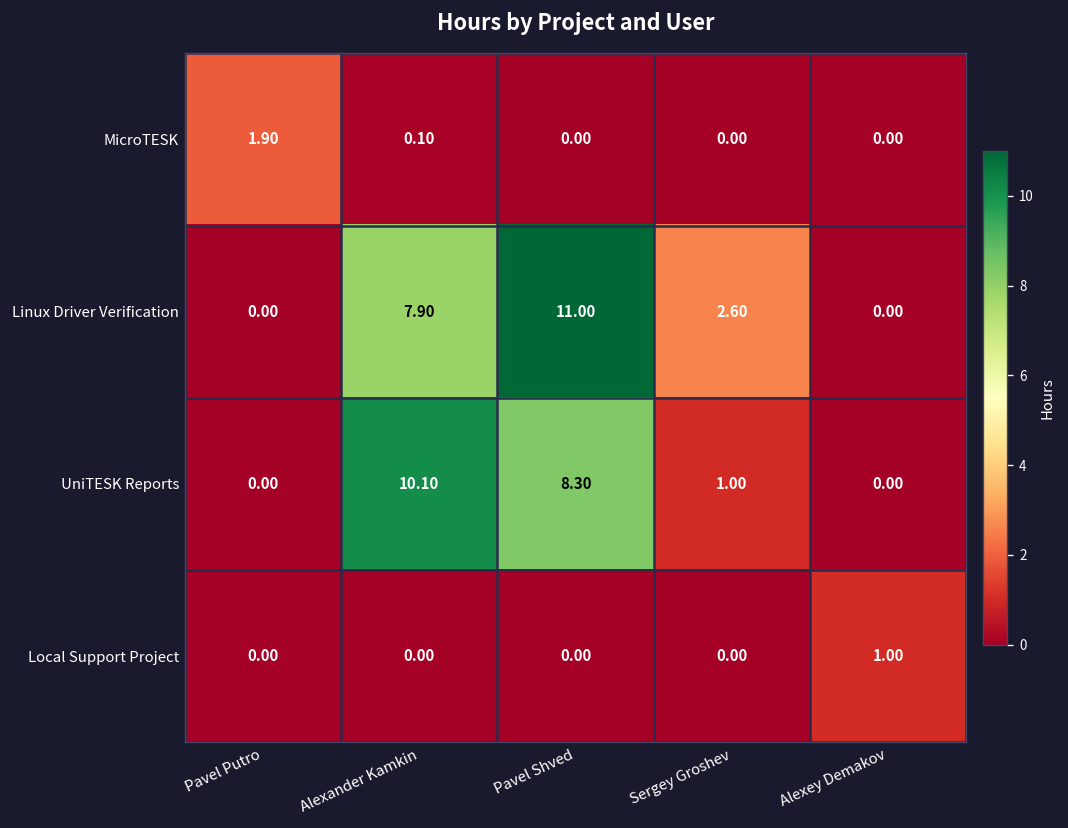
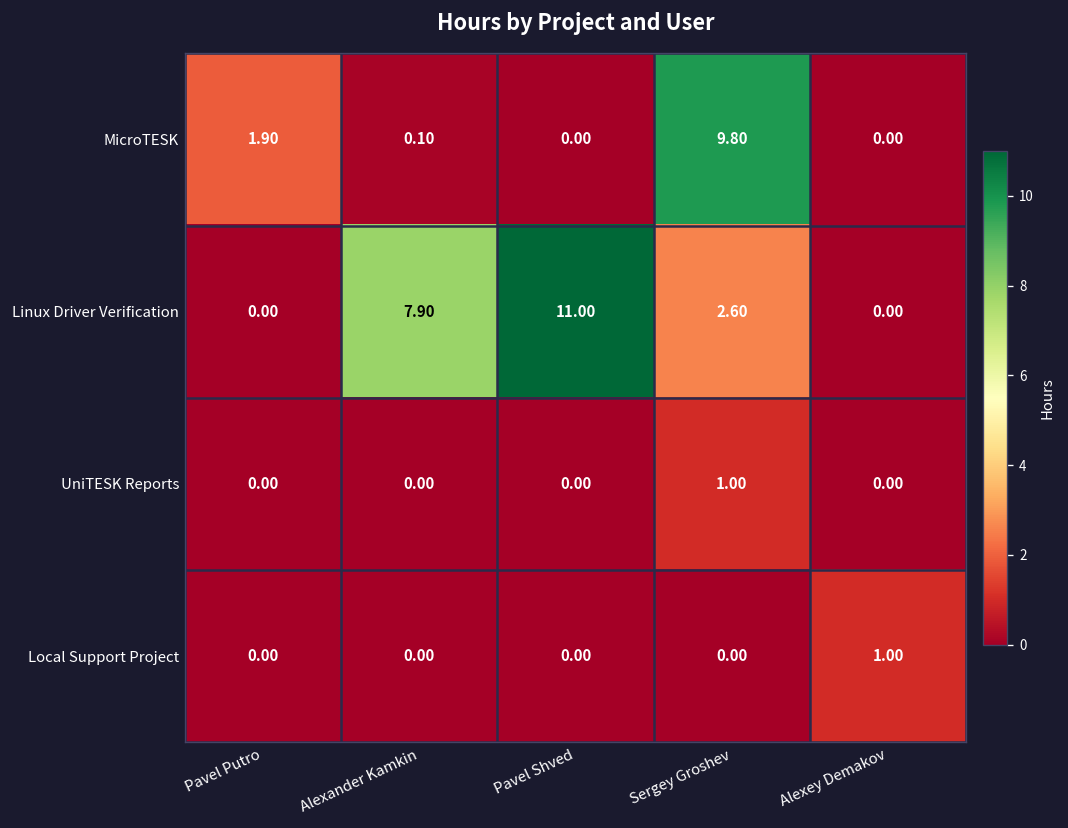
  {
    "MicroTESK": {
      "Pavel Putro": 1.90,
      "Alexander Kamkin": 0.10,
      "Pavel Shved": 0.00,
-     "Sergey Groshev": 0.00,
+     "Sergey Groshev": 9.80,
      "Alexey Demakov": 0.00
    },
    "Linux Driver Verification": {
      "Pavel Putro": 0.00,
      "Alexander Kamkin": 7.90,
      "Pavel Shved": 11.00,
      "Sergey Groshev": 2.60,
      "Alexey Demakov": 0.00
    },
    "UniTESK Reports": {
      "Pavel Putro": 0.00,
-     "Alexander Kamkin": 10.10,
-     "Pavel Shved": 8.30,
+     "Alexander Kamkin": 0.00,
+     "Pavel Shved": 0.00,
      "Sergey Groshev": 1.00,
      "Alexey Demakov": 0.00
    },
    "Local Support Project": {
      "Pavel Putro": 0.00,
      "Alexander Kamkin": 0.00,
      "Pavel Shved": 0.00,
      "Sergey Groshev": 0.00,
      "Alexey Demakov": 1.00
    }
  }
